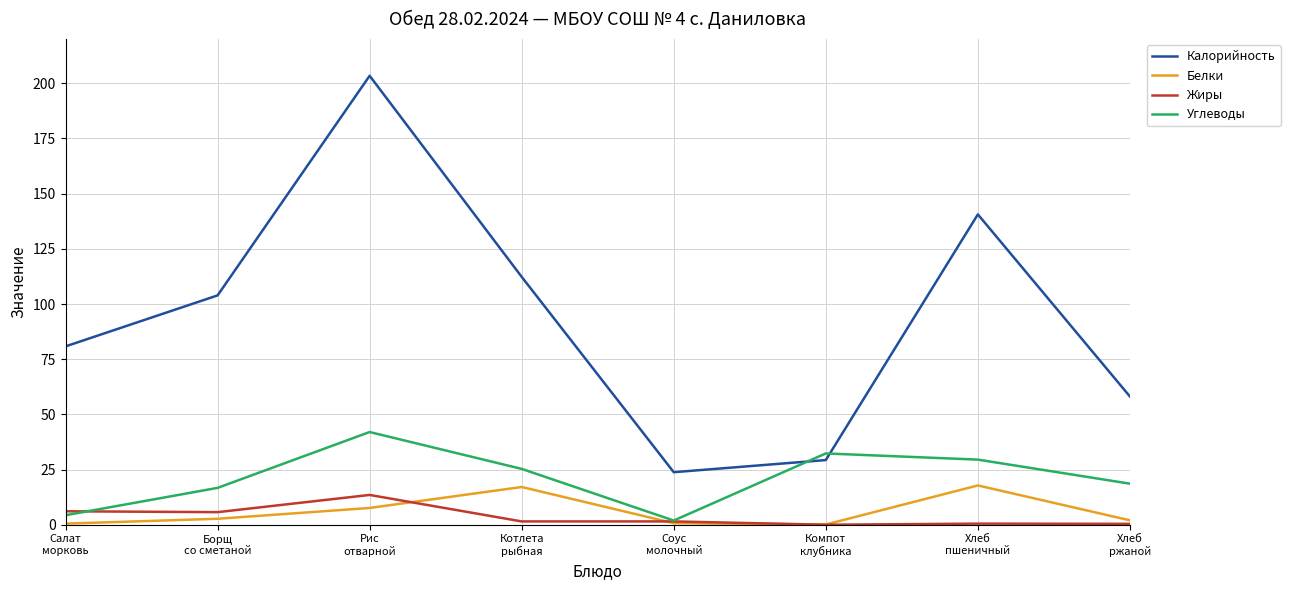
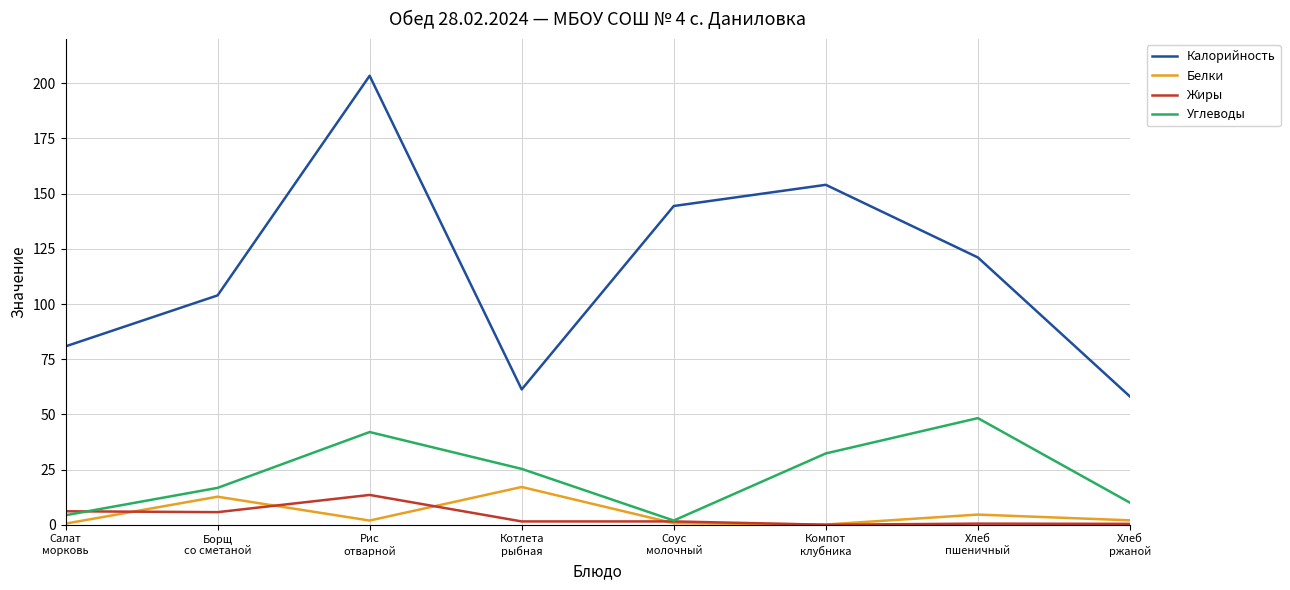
  {
    "Калорийность": {
      "Салат морковь": 81,
      "Борщ со сметаной": 104,
      "Рис отварной": 203,
-     "Котлета рыбная": 112,
-     "Соус молочный": 24,
-     "Компот клубника": 29,
-     "Хлеб пшеничный": 141,
+     "Котлета рыбная": 61,
+     "Соус молочный": 144,
+     "Компот клубника": 154,
+     "Хлеб пшеничный": 121,
      "Хлеб ржаной": 58
    },
    "Белки": {
      "Салат морковь": 1,
-     "Борщ со сметаной": 3,
-     "Рис отварной": 8,
+     "Борщ со сметаной": 13,
+     "Рис отварной": 2,
      "Котлета рыбная": 17,
-     "Хлеб пшеничный": 18,
+     "Хлеб пшеничный": 5,
      "Хлеб ржаной": 2
    },
    "Жиры": {
      "Салат морковь": 6,
      "Борщ со сметаной": 6,
      "Рис отварной": 14,
      "Котлета рыбная": 2,
      "Хлеб пшеничный": 1,
      "Хлеб ржаной": 0
    },
    "Углеводы": {
      "Салат морковь": 4,
      "Борщ со сметаной": 17,
      "Рис отварной": 42,
      "Котлета рыбная": 25,
      "Компот клубника": 32,
-     "Хлеб пшеничный": 30,
-     "Хлеб ржаной": 19
+     "Хлеб пшеничный": 48,
+     "Хлеб ржаной": 10
    }
  }
